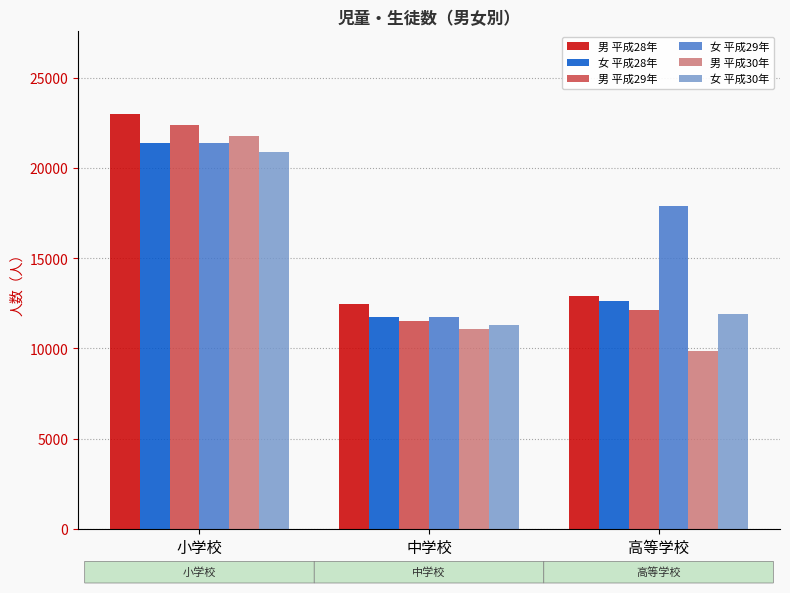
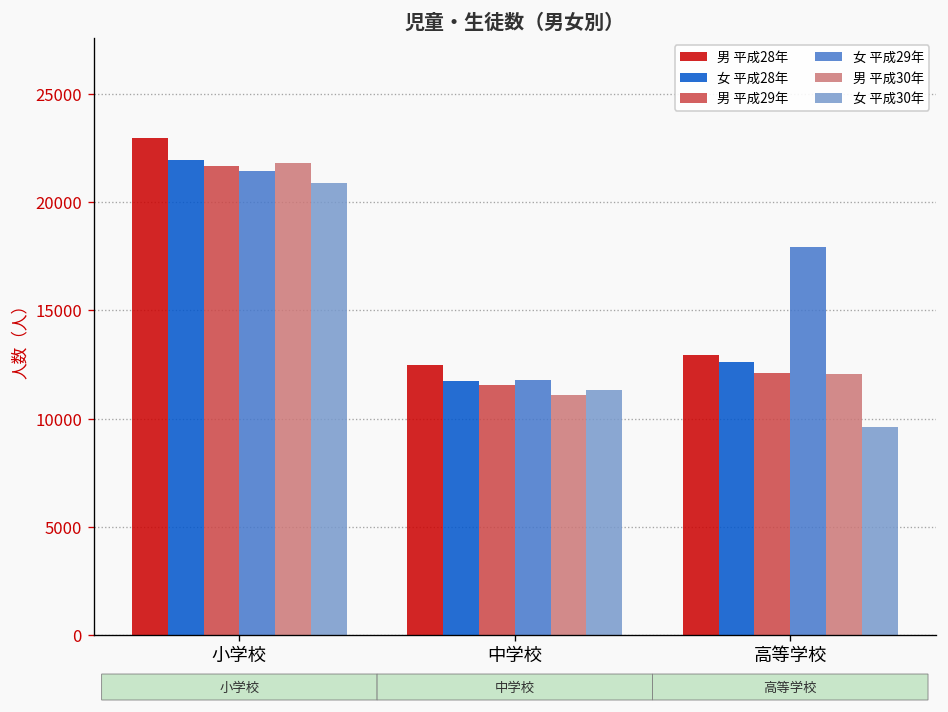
  {
    "男 平成28年": {
      "小学校": 23000,
      "中学校": 12500,
      "高等学校": 12900
    },
    "女 平成28年": {
-     "小学校": 21400,
+     "小学校": 21900,
      "中学校": 11800,
      "高等学校": 12600
    },
    "男 平成29年": {
-     "小学校": 22400,
+     "小学校": 21700,
      "中学校": 11500,
      "高等学校": 12100
    },
    "女 平成29年": {
      "小学校": 21400,
      "中学校": 11800,
      "高等学校": 17900
    },
    "男 平成30年": {
      "小学校": 21800,
      "中学校": 11100,
-     "高等学校": 9900
+     "高等学校": 12100
    },
    "女 平成30年": {
      "小学校": 20900,
      "中学校": 11300,
-     "高等学校": 11900
+     "高等学校": 9600
    }
  }
